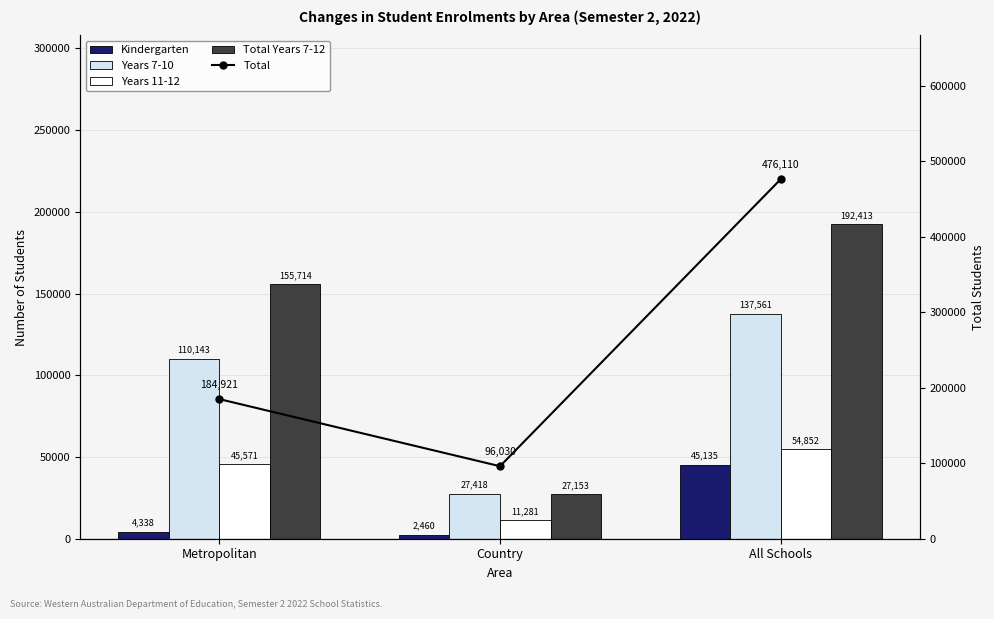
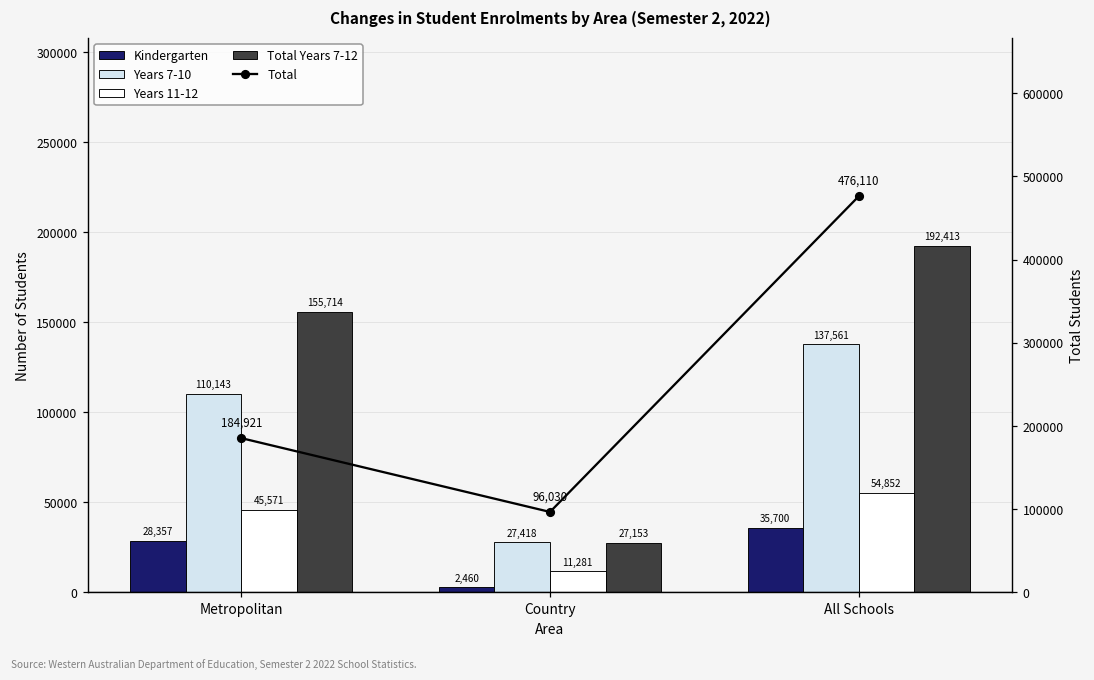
  {
    "Kindergarten": {
-     "Metropolitan": "4,338",
+     "Metropolitan": "28,357",
      "Country": "2,460",
-     "All Schools": "45,135"
+     "All Schools": "35,700"
    },
    "Total Years 7-12": {
      "Metropolitan": "155,714",
      "Country": "27,153",
      "All Schools": "192,413"
    },
    "Total": {
      "Metropolitan": "184,921",
      "Country": "96,030",
      "All Schools": "476,110"
    }
  }
